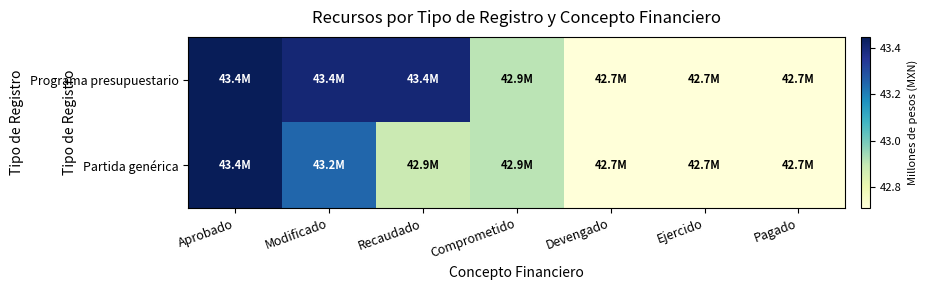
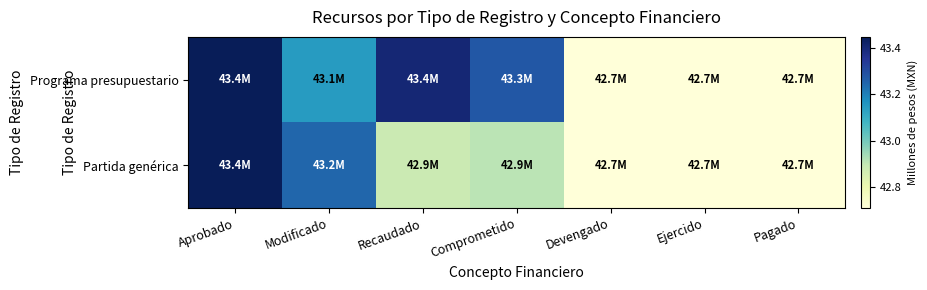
  {
    "Programa presupuestario": {
      "Aprobado": "43.4M",
-     "Modificado": "43.4M",
+     "Modificado": "43.1M",
      "Recaudado": "43.4M",
-     "Comprometido": "42.9M",
+     "Comprometido": "43.3M",
      "Devengado": "42.7M",
      "Ejercido": "42.7M",
      "Pagado": "42.7M"
    },
    "Partida genérica": {
      "Aprobado": "43.4M",
      "Modificado": "43.2M",
      "Recaudado": "42.9M",
      "Comprometido": "42.9M",
      "Devengado": "42.7M",
      "Ejercido": "42.7M",
      "Pagado": "42.7M"
    }
  }
